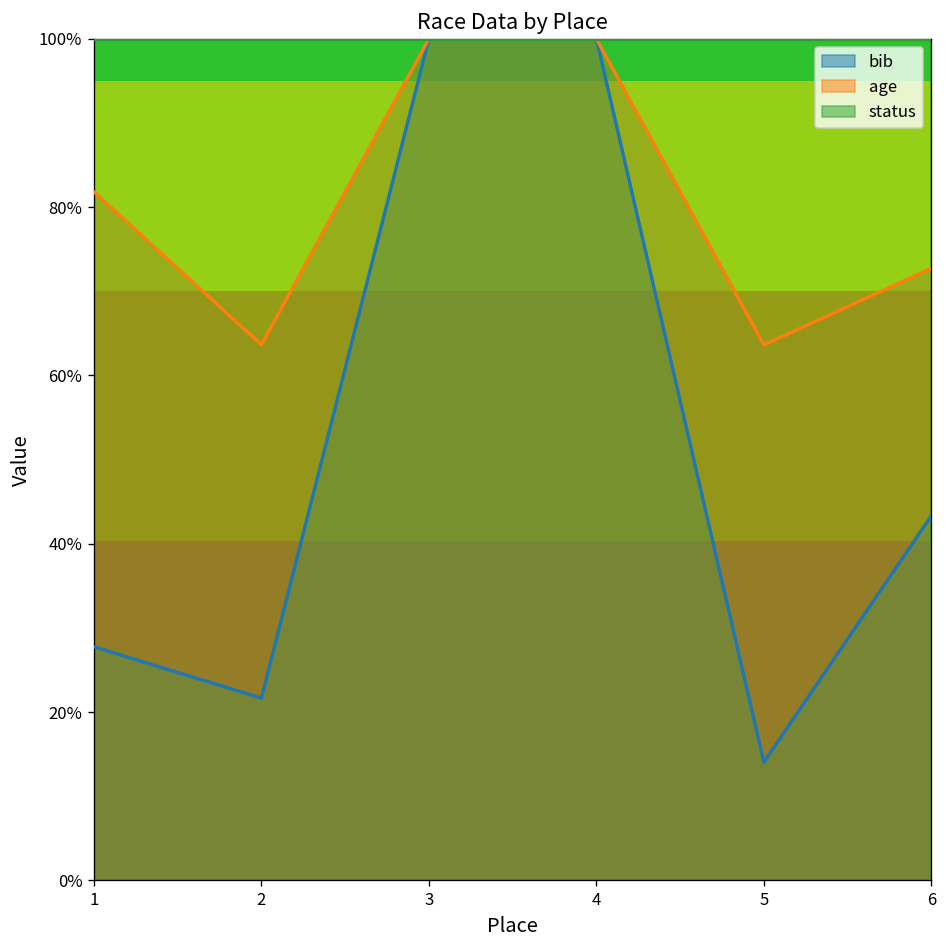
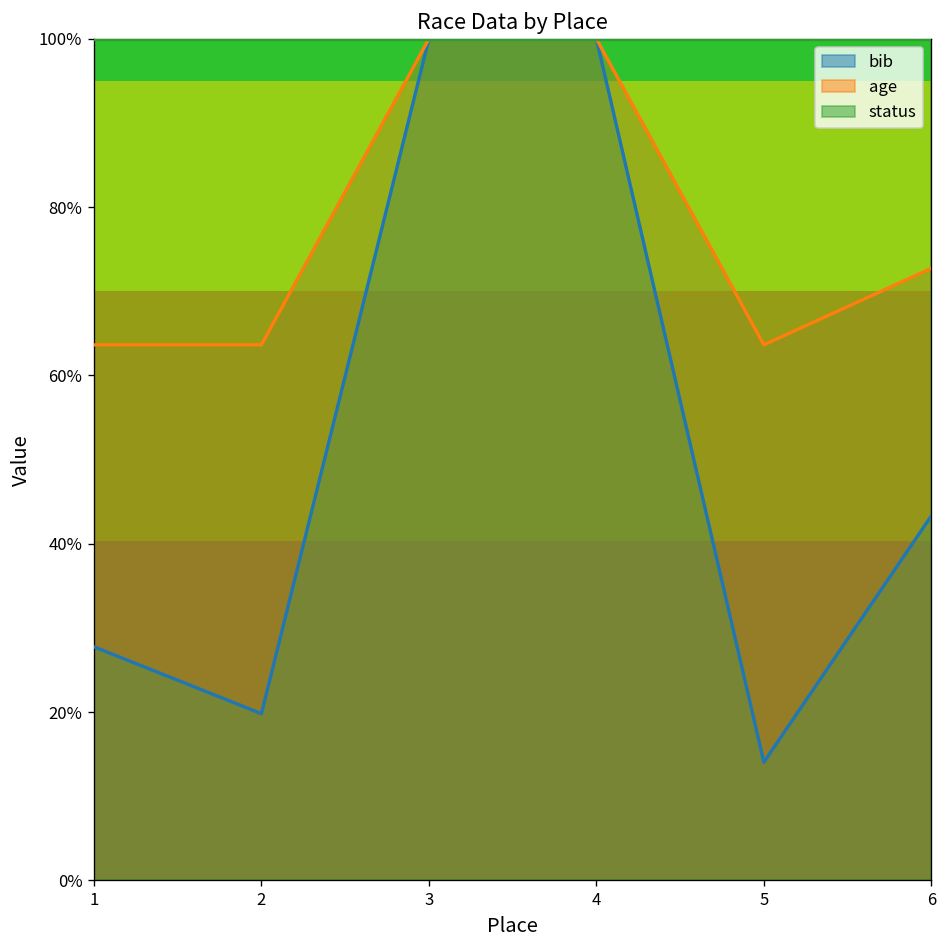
  {
    "bib": {
      "1": "28%",
-     "2": "22%",
+     "2": "20%",
      "5": "14%",
      "6": "43%"
    },
    "age": {
-     "1": "82%",
+     "1": "64%",
      "2": "64%",
      "5": "64%",
      "6": "73%"
    },
    "status": {
      "1": "100%",
      "2": "100%",
      "5": "100%",
      "6": "100%"
    }
  }
